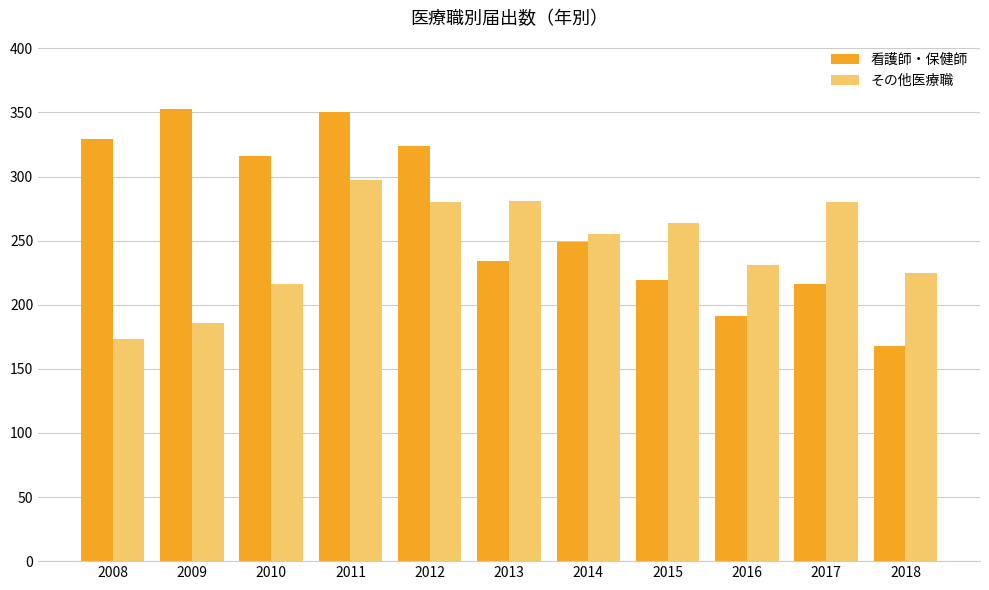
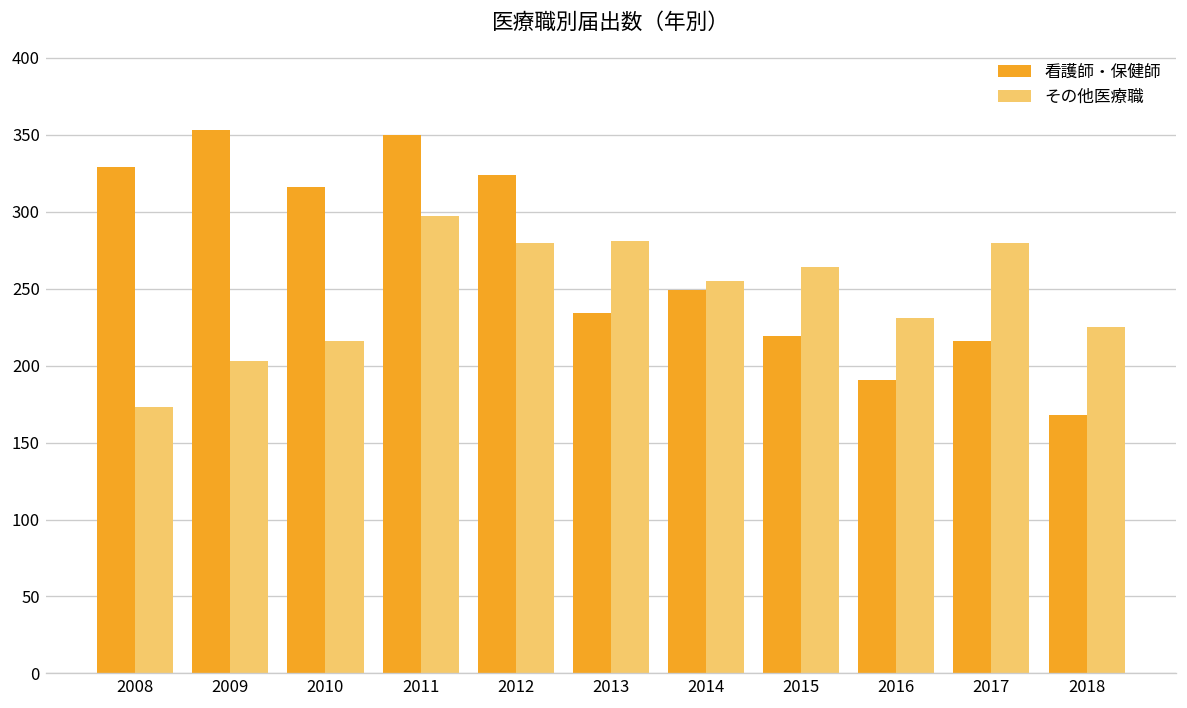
  {
    "看護師・保健師": {
      "2008": 329,
      "2009": 353,
      "2010": 316,
      "2011": 350,
      "2012": 324,
      "2013": 234,
      "2014": 249,
      "2015": 219,
      "2016": 191,
      "2017": 216,
      "2018": 168
    },
    "その他医療職": {
      "2008": 173,
-     "2009": 186,
+     "2009": 203,
      "2010": 216,
      "2011": 297,
      "2012": 280,
      "2013": 281,
      "2014": 255,
      "2015": 264,
      "2016": 231,
      "2017": 280,
      "2018": 225
    }
  }
